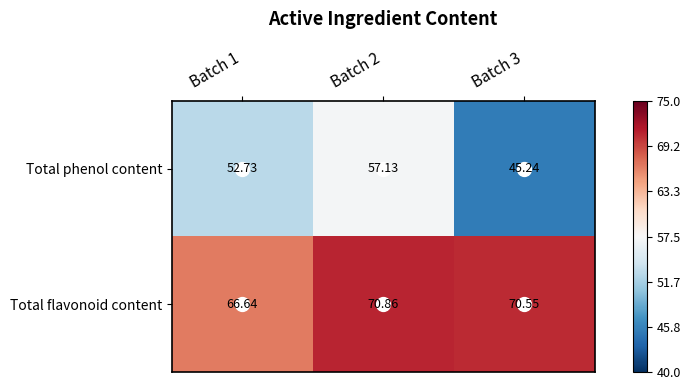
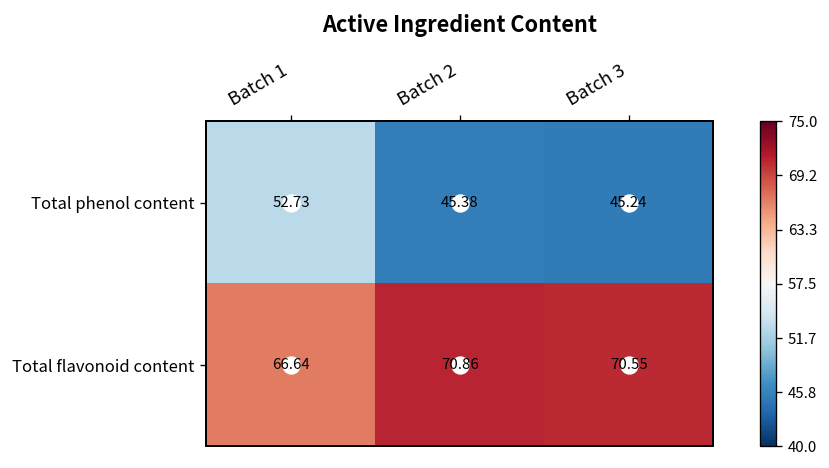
  {
    "Total phenol content": {
-     "Batch 2": 57.13
+     "Batch 2": 45.38
    }
  }
